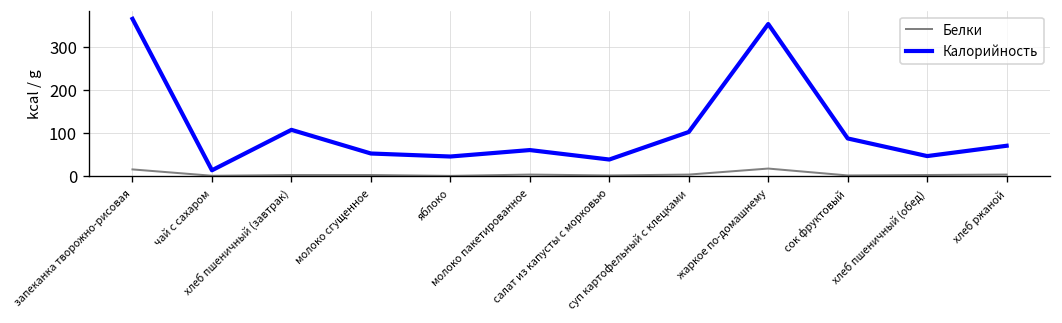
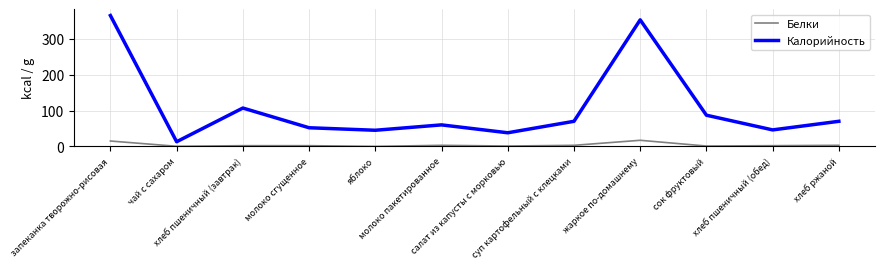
  {
    "Белки": {
      "запеканка творожно-рисовая": 20,
      "чай с сахаром": 0,
      "хлеб пшеничный (завтрак)": 0,
      "молоко сгущенное": 0,
      "яблоко": 0,
      "молоко пакетированное": 0,
      "салат из капусты с морковью": 0,
      "суп картофельный с клецками": 0,
      "жаркое по-домашнему": 20,
      "сок фруктовый": 0,
      "хлеб пшеничный (обед)": 0,
      "хлеб ржаной": 0
    },
    "Калорийность": {
      "запеканка творожно-рисовая": 370,
      "чай с сахаром": 10,
      "хлеб пшеничный (завтрак)": 110,
      "молоко сгущенное": 50,
      "яблоко": 50,
      "молоко пакетированное": 60,
      "салат из капусты с морковью": 40,
-     "суп картофельный с клецками": 100,
+     "суп картофельный с клецками": 70,
      "жаркое по-домашнему": 350,
      "сок фруктовый": 90,
      "хлеб пшеничный (обед)": 50,
      "хлеб ржаной": 70
    }
  }
